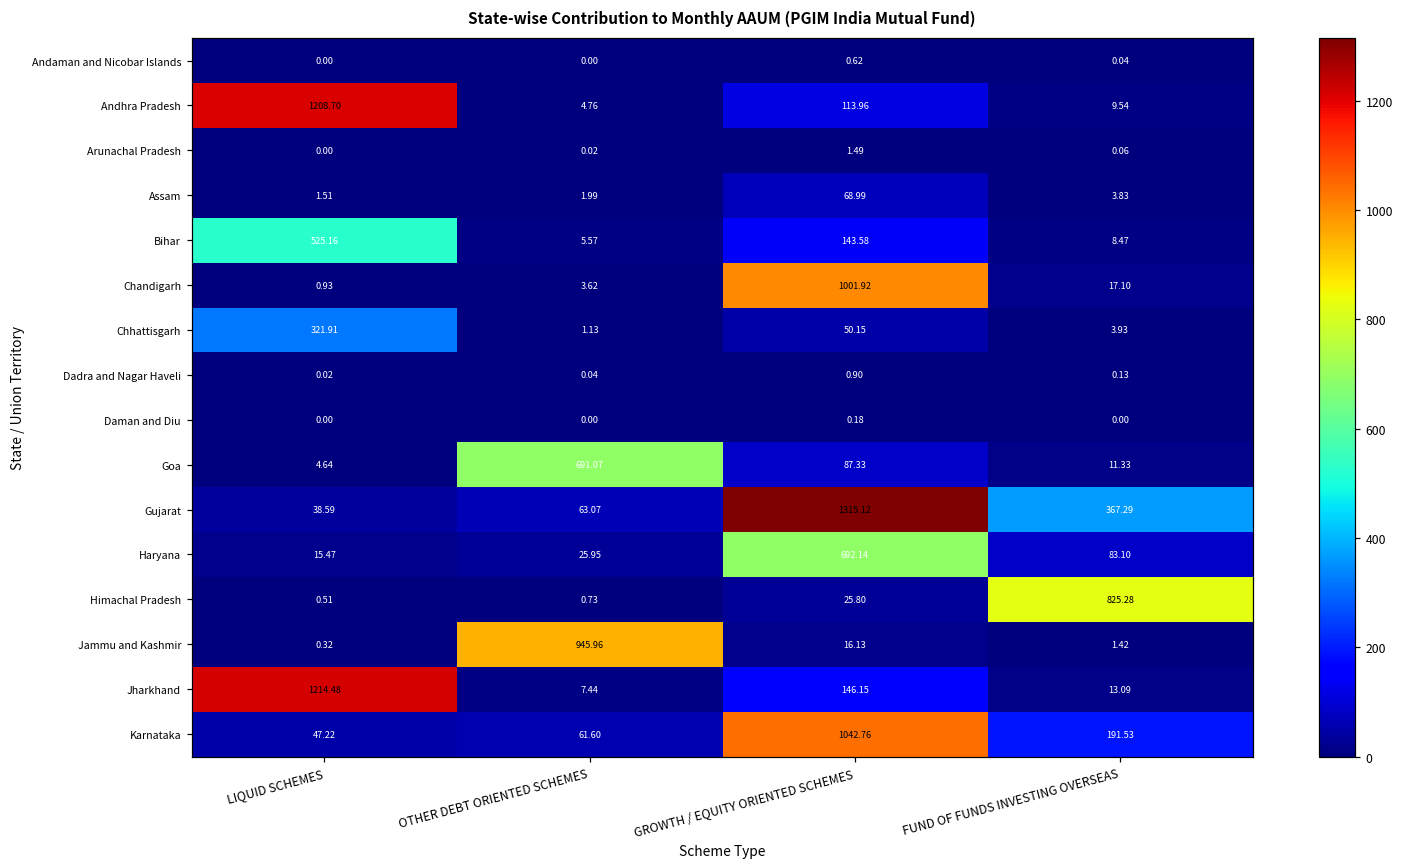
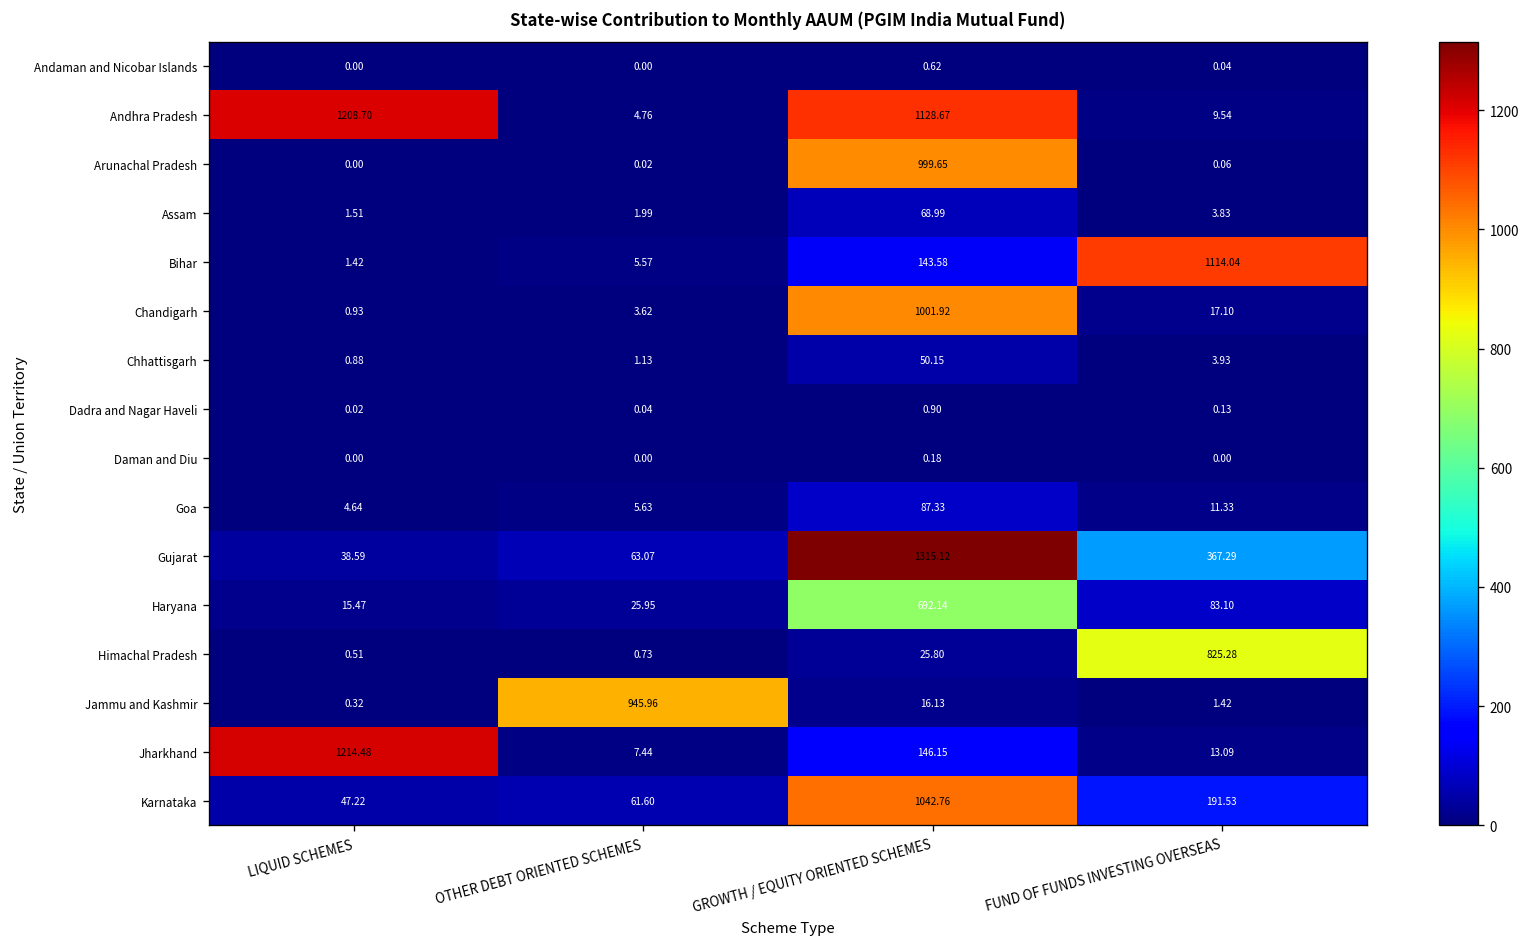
  {
    "Andaman and Nicobar Islands": {
      "LIQUID SCHEMES": 0.00,
      "OTHER DEBT ORIENTED SCHEMES": 0.00,
      "GROWTH / EQUITY ORIENTED SCHEMES": 0.62,
      "FUND OF FUNDS INVESTING OVERSEAS": 0.04
    },
    "Andhra Pradesh": {
      "LIQUID SCHEMES": 1208.70,
      "OTHER DEBT ORIENTED SCHEMES": 4.76,
-     "GROWTH / EQUITY ORIENTED SCHEMES": 113.96,
+     "GROWTH / EQUITY ORIENTED SCHEMES": 1128.67,
      "FUND OF FUNDS INVESTING OVERSEAS": 9.54
    },
    "Arunachal Pradesh": {
      "LIQUID SCHEMES": 0.00,
      "OTHER DEBT ORIENTED SCHEMES": 0.02,
-     "GROWTH / EQUITY ORIENTED SCHEMES": 1.49,
+     "GROWTH / EQUITY ORIENTED SCHEMES": 999.65,
      "FUND OF FUNDS INVESTING OVERSEAS": 0.06
    },
    "Assam": {
      "LIQUID SCHEMES": 1.51,
      "OTHER DEBT ORIENTED SCHEMES": 1.99,
      "GROWTH / EQUITY ORIENTED SCHEMES": 68.99,
      "FUND OF FUNDS INVESTING OVERSEAS": 3.83
    },
    "Bihar": {
-     "LIQUID SCHEMES": 525.16,
+     "LIQUID SCHEMES": 1.42,
      "OTHER DEBT ORIENTED SCHEMES": 5.57,
      "GROWTH / EQUITY ORIENTED SCHEMES": 143.58,
-     "FUND OF FUNDS INVESTING OVERSEAS": 8.47
+     "FUND OF FUNDS INVESTING OVERSEAS": 1114.04
    },
    "Chandigarh": {
      "LIQUID SCHEMES": 0.93,
      "OTHER DEBT ORIENTED SCHEMES": 3.62,
      "GROWTH / EQUITY ORIENTED SCHEMES": 1001.92,
      "FUND OF FUNDS INVESTING OVERSEAS": 17.10
    },
    "Chhattisgarh": {
-     "LIQUID SCHEMES": 321.91,
+     "LIQUID SCHEMES": 0.88,
      "OTHER DEBT ORIENTED SCHEMES": 1.13,
      "GROWTH / EQUITY ORIENTED SCHEMES": 50.15,
      "FUND OF FUNDS INVESTING OVERSEAS": 3.93
    },
    "Dadra and Nagar Haveli": {
      "LIQUID SCHEMES": 0.02,
      "OTHER DEBT ORIENTED SCHEMES": 0.04,
      "GROWTH / EQUITY ORIENTED SCHEMES": 0.90,
      "FUND OF FUNDS INVESTING OVERSEAS": 0.13
    },
    "Daman and Diu": {
      "LIQUID SCHEMES": 0.00,
      "OTHER DEBT ORIENTED SCHEMES": 0.00,
      "GROWTH / EQUITY ORIENTED SCHEMES": 0.18,
      "FUND OF FUNDS INVESTING OVERSEAS": 0.00
    },
    "Goa": {
      "LIQUID SCHEMES": 4.64,
-     "OTHER DEBT ORIENTED SCHEMES": 691.07,
+     "OTHER DEBT ORIENTED SCHEMES": 5.63,
      "GROWTH / EQUITY ORIENTED SCHEMES": 87.33,
      "FUND OF FUNDS INVESTING OVERSEAS": 11.33
    },
    "Gujarat": {
      "LIQUID SCHEMES": 38.59,
      "OTHER DEBT ORIENTED SCHEMES": 63.07,
      "GROWTH / EQUITY ORIENTED SCHEMES": 1315.12,
      "FUND OF FUNDS INVESTING OVERSEAS": 367.29
    },
    "Haryana": {
      "LIQUID SCHEMES": 15.47,
      "OTHER DEBT ORIENTED SCHEMES": 25.95,
      "GROWTH / EQUITY ORIENTED SCHEMES": 692.14,
      "FUND OF FUNDS INVESTING OVERSEAS": 83.10
    },
    "Himachal Pradesh": {
      "LIQUID SCHEMES": 0.51,
      "OTHER DEBT ORIENTED SCHEMES": 0.73,
      "GROWTH / EQUITY ORIENTED SCHEMES": 25.80,
      "FUND OF FUNDS INVESTING OVERSEAS": 825.28
    },
    "Jammu and Kashmir": {
      "LIQUID SCHEMES": 0.32,
      "OTHER DEBT ORIENTED SCHEMES": 945.96,
      "GROWTH / EQUITY ORIENTED SCHEMES": 16.13,
      "FUND OF FUNDS INVESTING OVERSEAS": 1.42
    },
    "Jharkhand": {
      "LIQUID SCHEMES": 1214.48,
      "OTHER DEBT ORIENTED SCHEMES": 7.44,
      "GROWTH / EQUITY ORIENTED SCHEMES": 146.15,
      "FUND OF FUNDS INVESTING OVERSEAS": 13.09
    },
    "Karnataka": {
      "LIQUID SCHEMES": 47.22,
      "OTHER DEBT ORIENTED SCHEMES": 61.60,
      "GROWTH / EQUITY ORIENTED SCHEMES": 1042.76,
      "FUND OF FUNDS INVESTING OVERSEAS": 191.53
    }
  }
